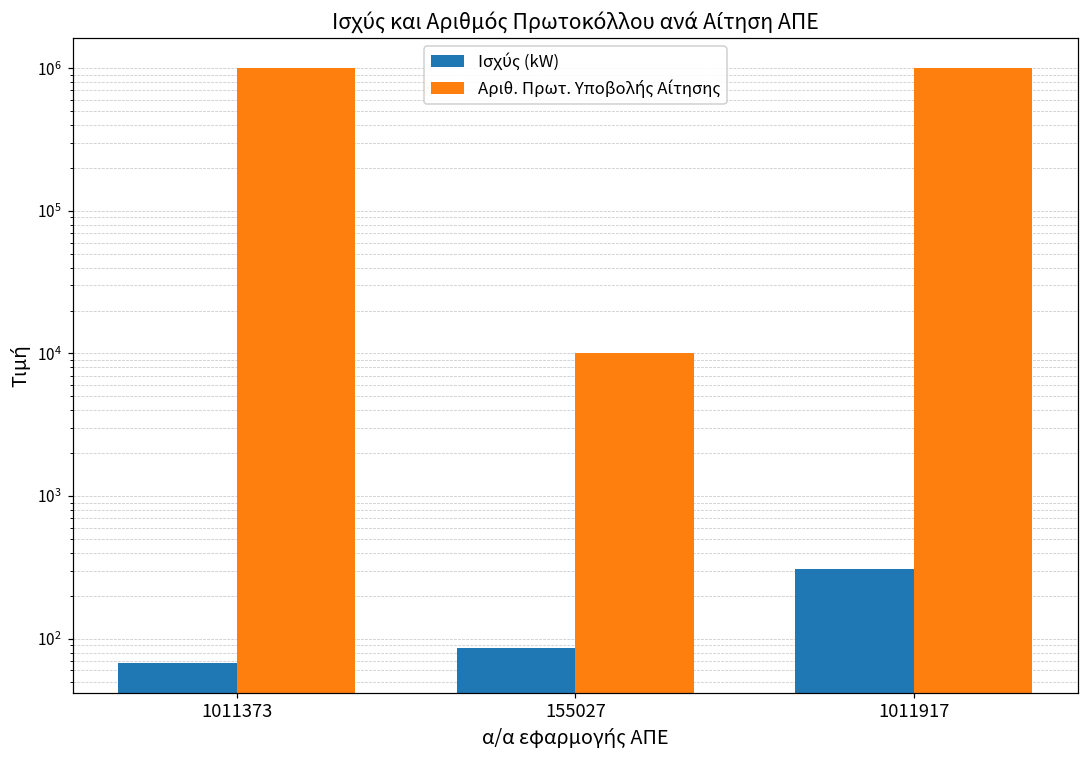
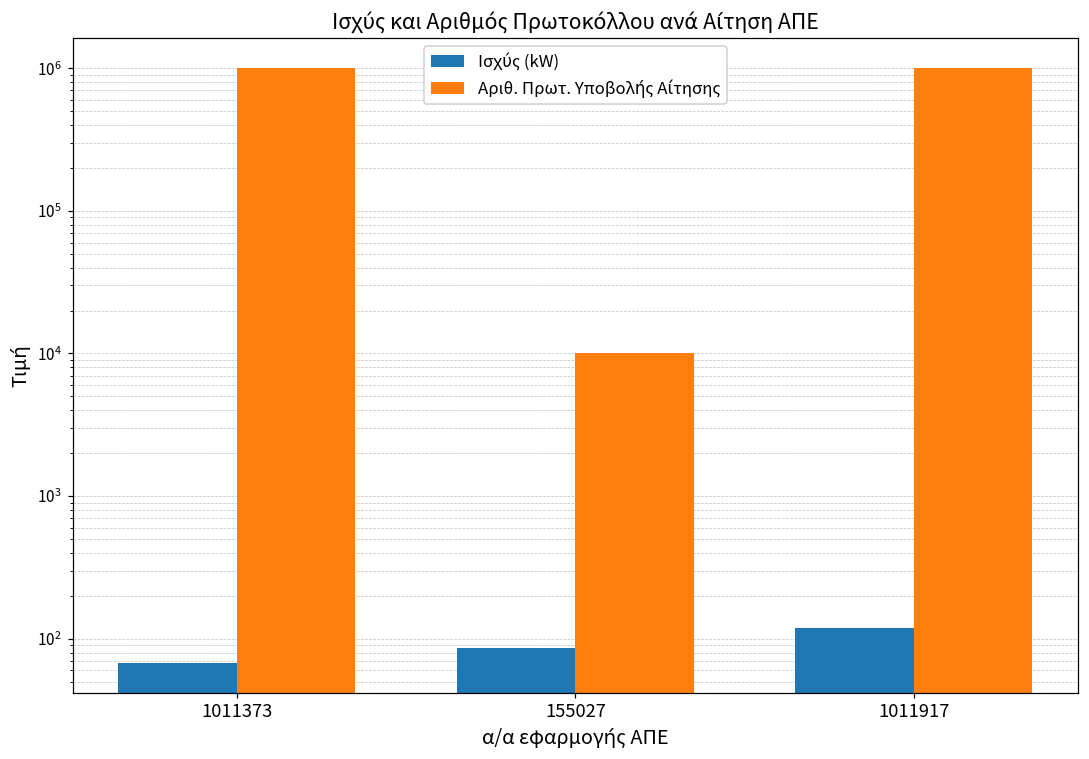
  {
    "Ισχύς (kW)": {
      "1011373": 70,
      "155027": 90,
-     "1011917": 310
+     "1011917": 120
    },
    "Αριθ. Πρωτ. Υποβολής Αίτησης": {
      "1011373": 1000000,
      "155027": 10000,
      "1011917": 1000000
    }
  }
